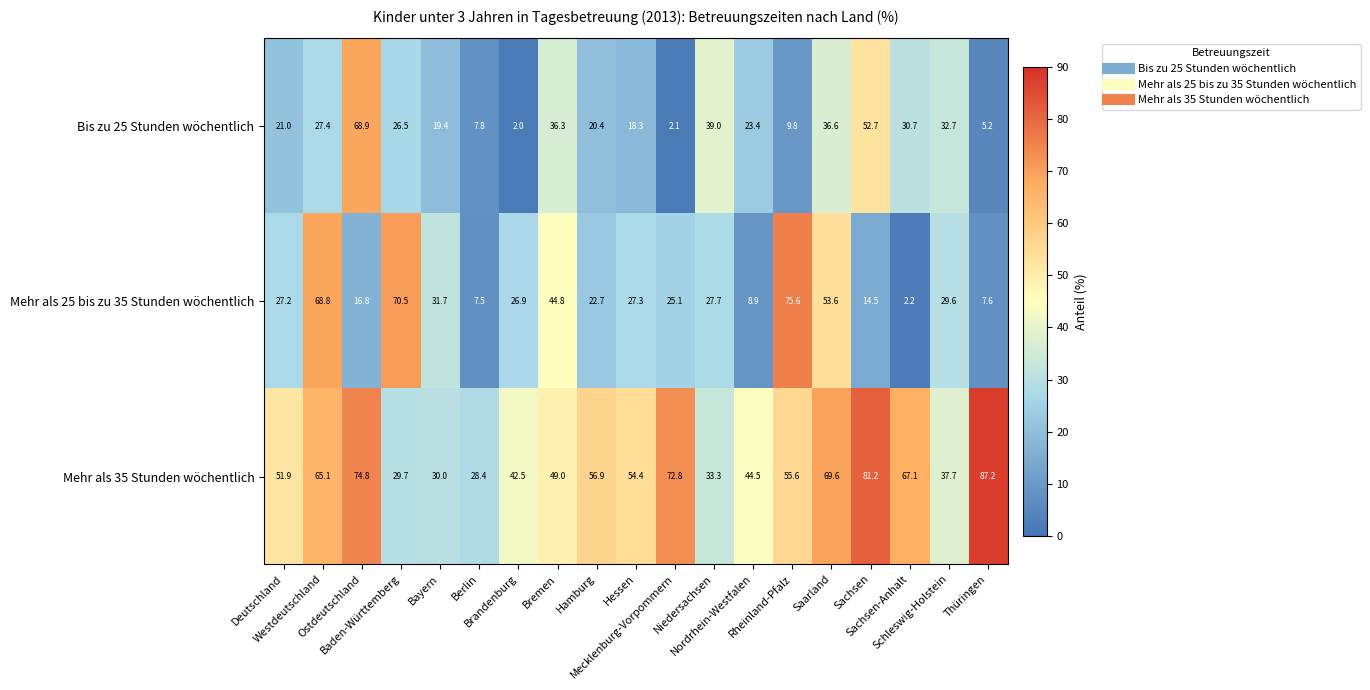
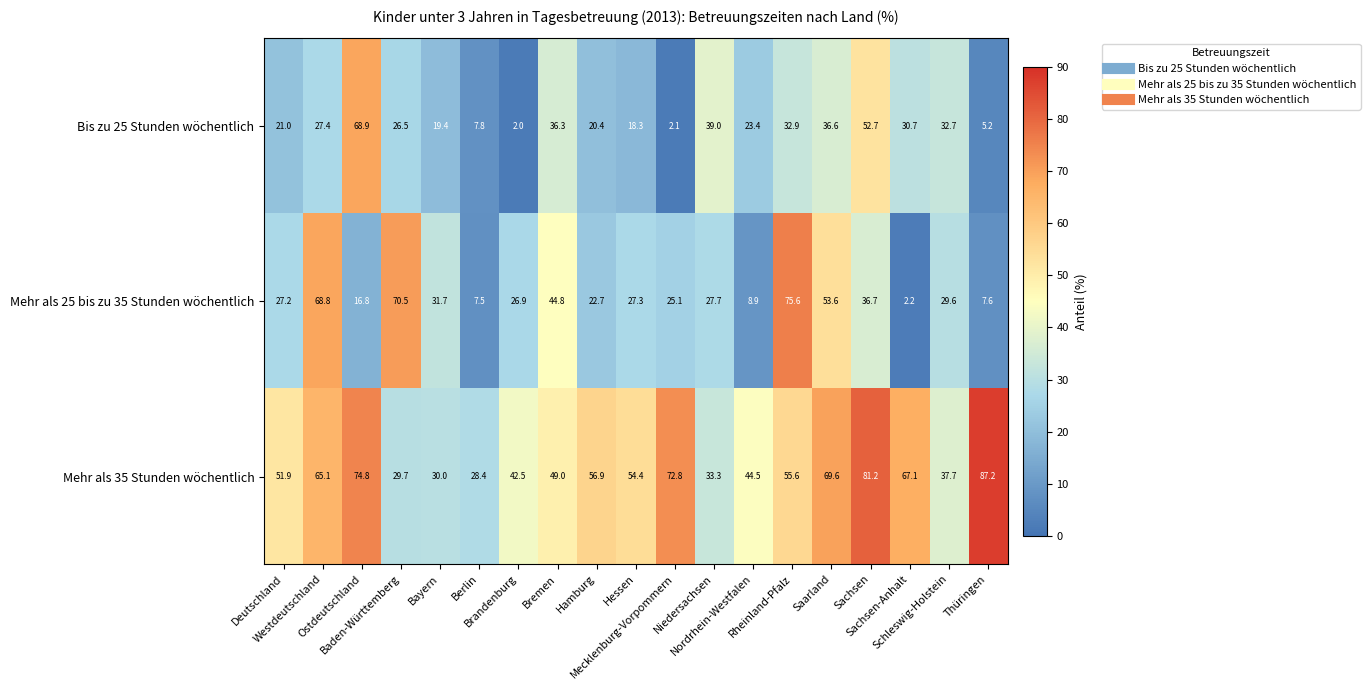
  {
    "Bis zu 25 Stunden wöchentlich": {
      "Deutschland": 21.0,
      "Westdeutschland": 27.4,
      "Ostdeutschland": 68.9,
      "Baden-Württemberg": 26.5,
      "Bayern": 19.4,
      "Berlin": 7.8,
      "Brandenburg": 2.0,
      "Bremen": 36.3,
      "Hamburg": 20.4,
      "Hessen": 18.3,
      "Mecklenburg-Vorpommern": 2.1,
      "Niedersachsen": 39.0,
      "Nordrhein-Westfalen": 23.4,
-     "Rheinland-Pfalz": 9.8,
+     "Rheinland-Pfalz": 32.9,
      "Saarland": 36.6,
      "Sachsen": 52.7,
      "Sachsen-Anhalt": 30.7,
      "Schleswig-Holstein": 32.7,
      "Thüringen": 5.2
    },
    "Mehr als 25 bis zu 35 Stunden wöchentlich": {
      "Deutschland": 27.2,
      "Westdeutschland": 68.8,
      "Ostdeutschland": 16.8,
      "Baden-Württemberg": 70.5,
      "Bayern": 31.7,
      "Berlin": 7.5,
      "Brandenburg": 26.9,
      "Bremen": 44.8,
      "Hamburg": 22.7,
      "Hessen": 27.3,
      "Mecklenburg-Vorpommern": 25.1,
      "Niedersachsen": 27.7,
      "Nordrhein-Westfalen": 8.9,
      "Rheinland-Pfalz": 75.6,
      "Saarland": 53.6,
-     "Sachsen": 14.5,
+     "Sachsen": 36.7,
      "Sachsen-Anhalt": 2.2,
      "Schleswig-Holstein": 29.6,
      "Thüringen": 7.6
    },
    "Mehr als 35 Stunden wöchentlich": {
      "Deutschland": 51.9,
      "Westdeutschland": 65.1,
      "Ostdeutschland": 74.8,
      "Baden-Württemberg": 29.7,
      "Bayern": 30.0,
      "Berlin": 28.4,
      "Brandenburg": 42.5,
      "Bremen": 49.0,
      "Hamburg": 56.9,
      "Hessen": 54.4,
      "Mecklenburg-Vorpommern": 72.8,
      "Niedersachsen": 33.3,
      "Nordrhein-Westfalen": 44.5,
      "Rheinland-Pfalz": 55.6,
      "Saarland": 69.6,
      "Sachsen": 81.2,
      "Sachsen-Anhalt": 67.1,
      "Schleswig-Holstein": 37.7,
      "Thüringen": 87.2
    }
  }
